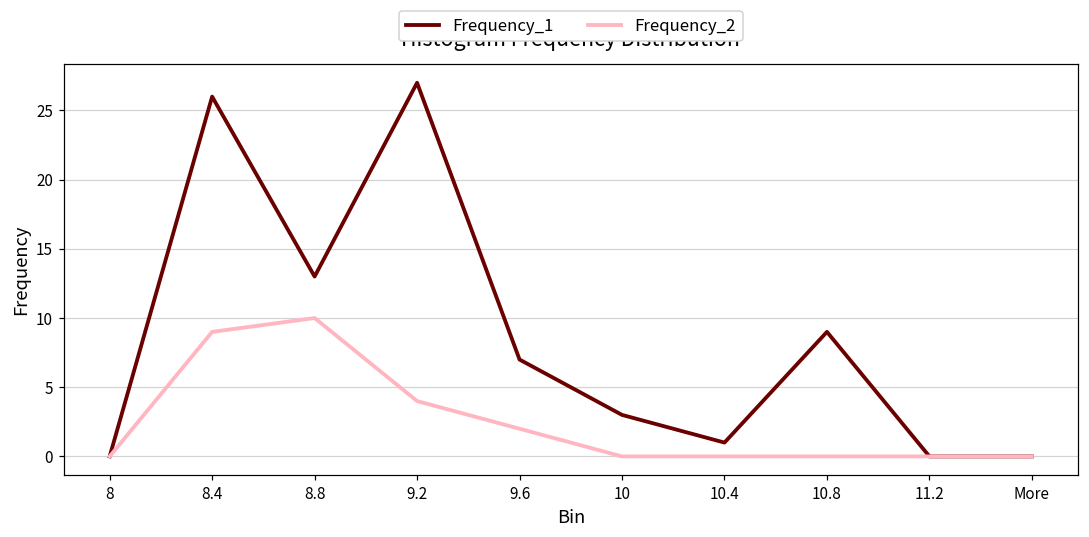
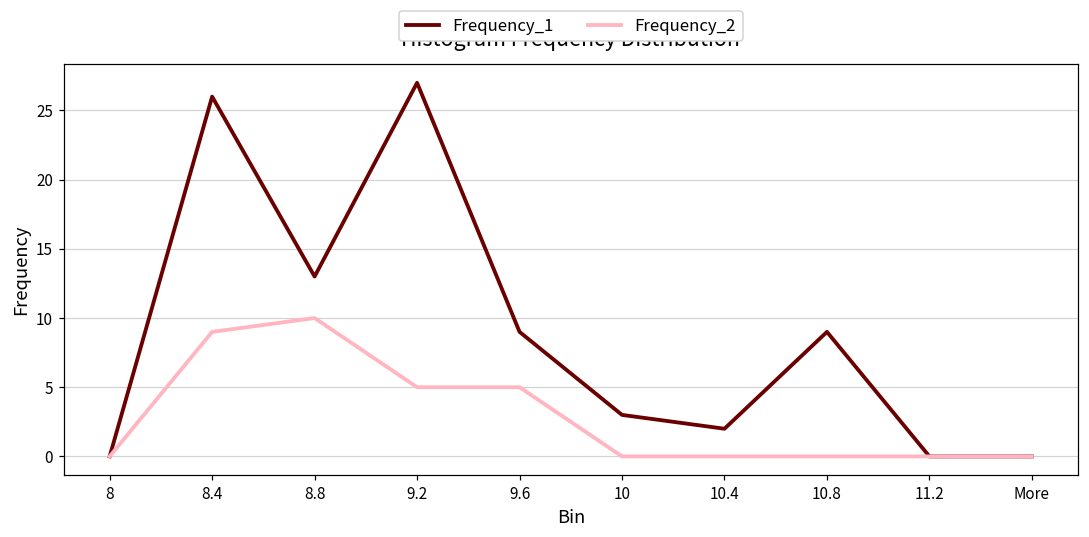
  {
    "Frequency_1": {
      "8.4": 26,
      "8.8": 13,
      "9.2": 27,
-     "9.6": 7,
+     "9.6": 9,
      "10": 3,
-     "10.4": 1,
+     "10.4": 2,
      "10.8": 9
    },
    "Frequency_2": {
      "8.4": 9,
      "8.8": 10,
-     "9.2": 4,
-     "9.6": 2,
+     "9.2": 5,
+     "9.6": 5,
      "10": 0,
      "10.4": 0,
      "10.8": 0
    }
  }
